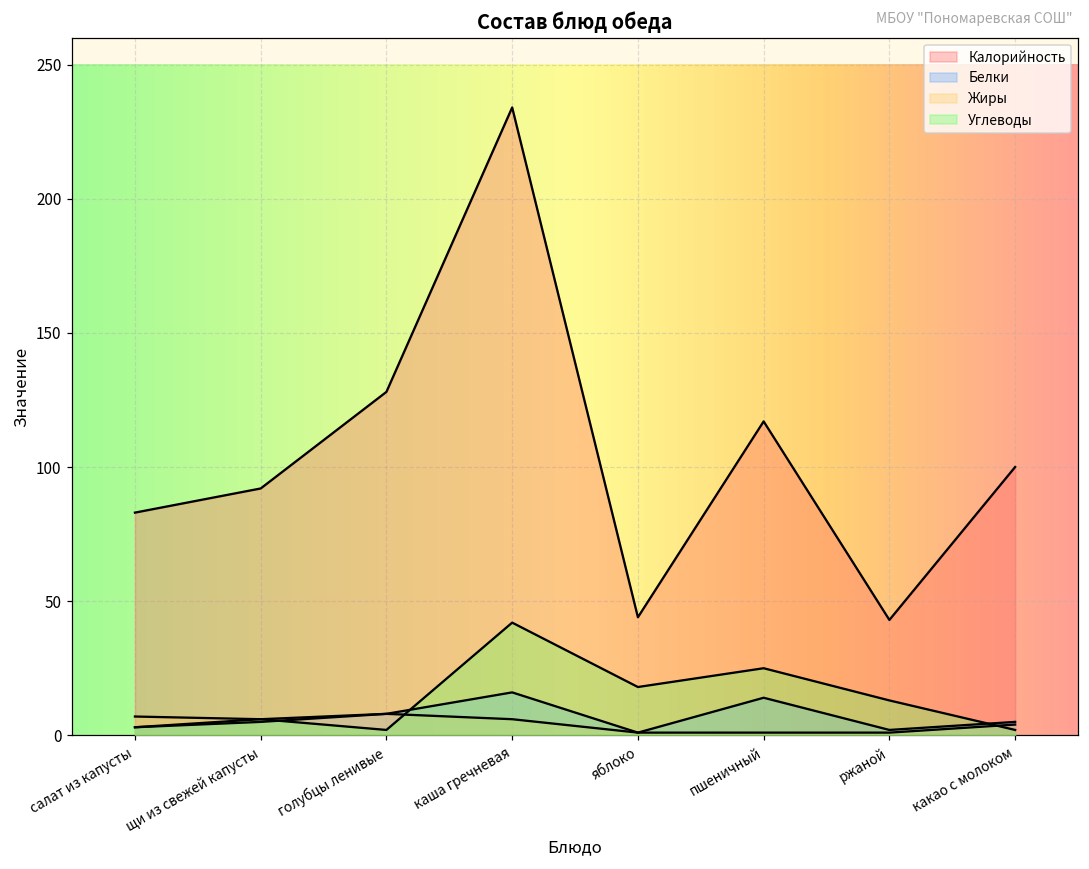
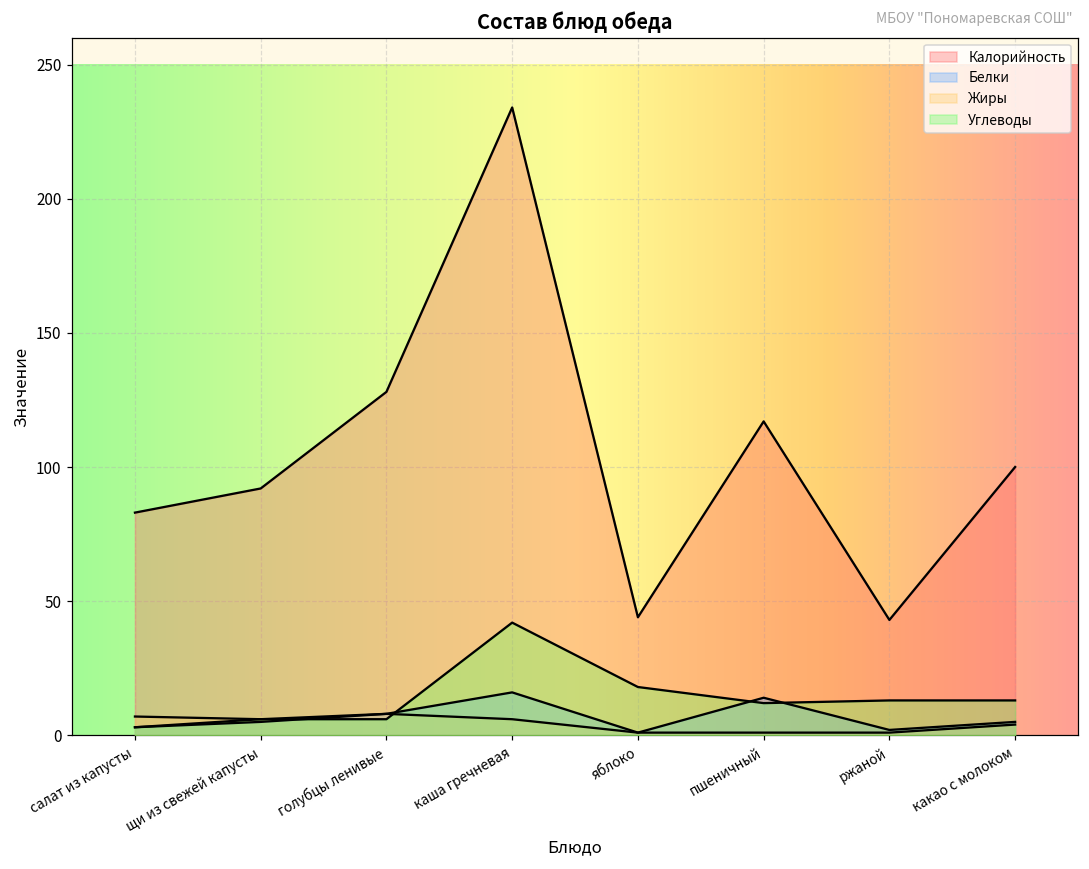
  {
    "Белки": {
      "каша гречневая": 16,
      "пшеничный": 14
    },
    "Углеводы": {
-     "голубцы ленивые": 2,
+     "голубцы ленивые": 6,
      "каша гречневая": 42,
      "яблоко": 18,
-     "пшеничный": 25,
+     "пшеничный": 12,
      "ржаной": 13,
-     "какао с молоком": 2
+     "какао с молоком": 13
    }
  }
